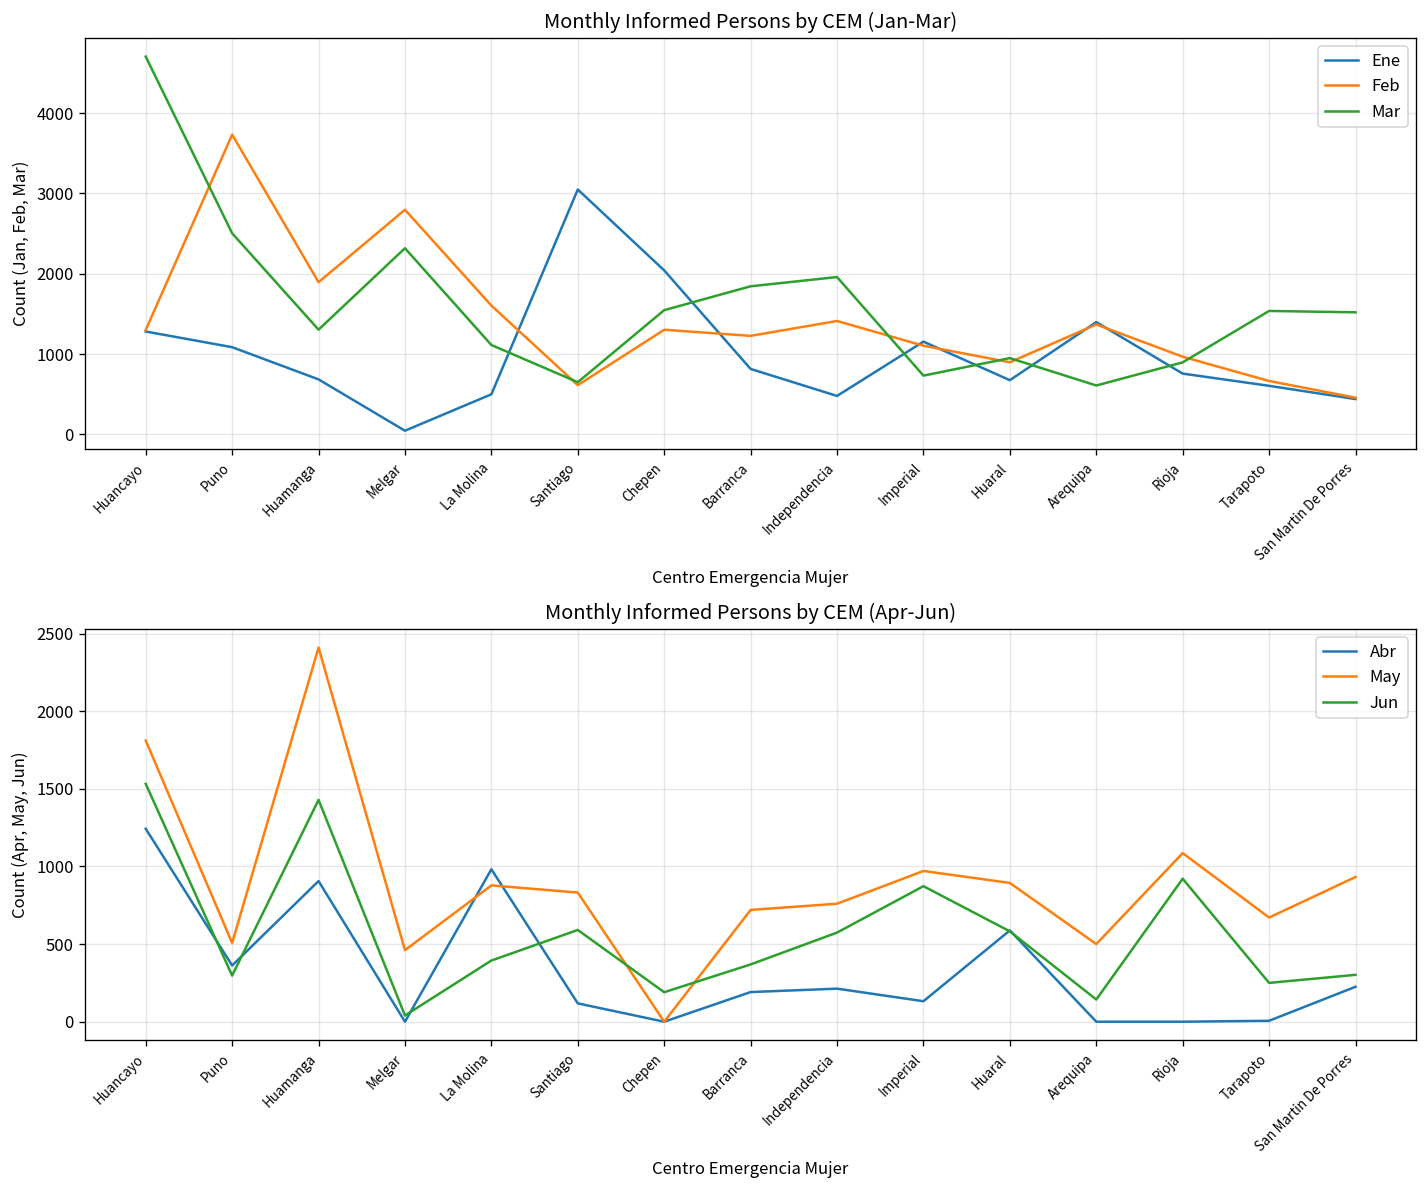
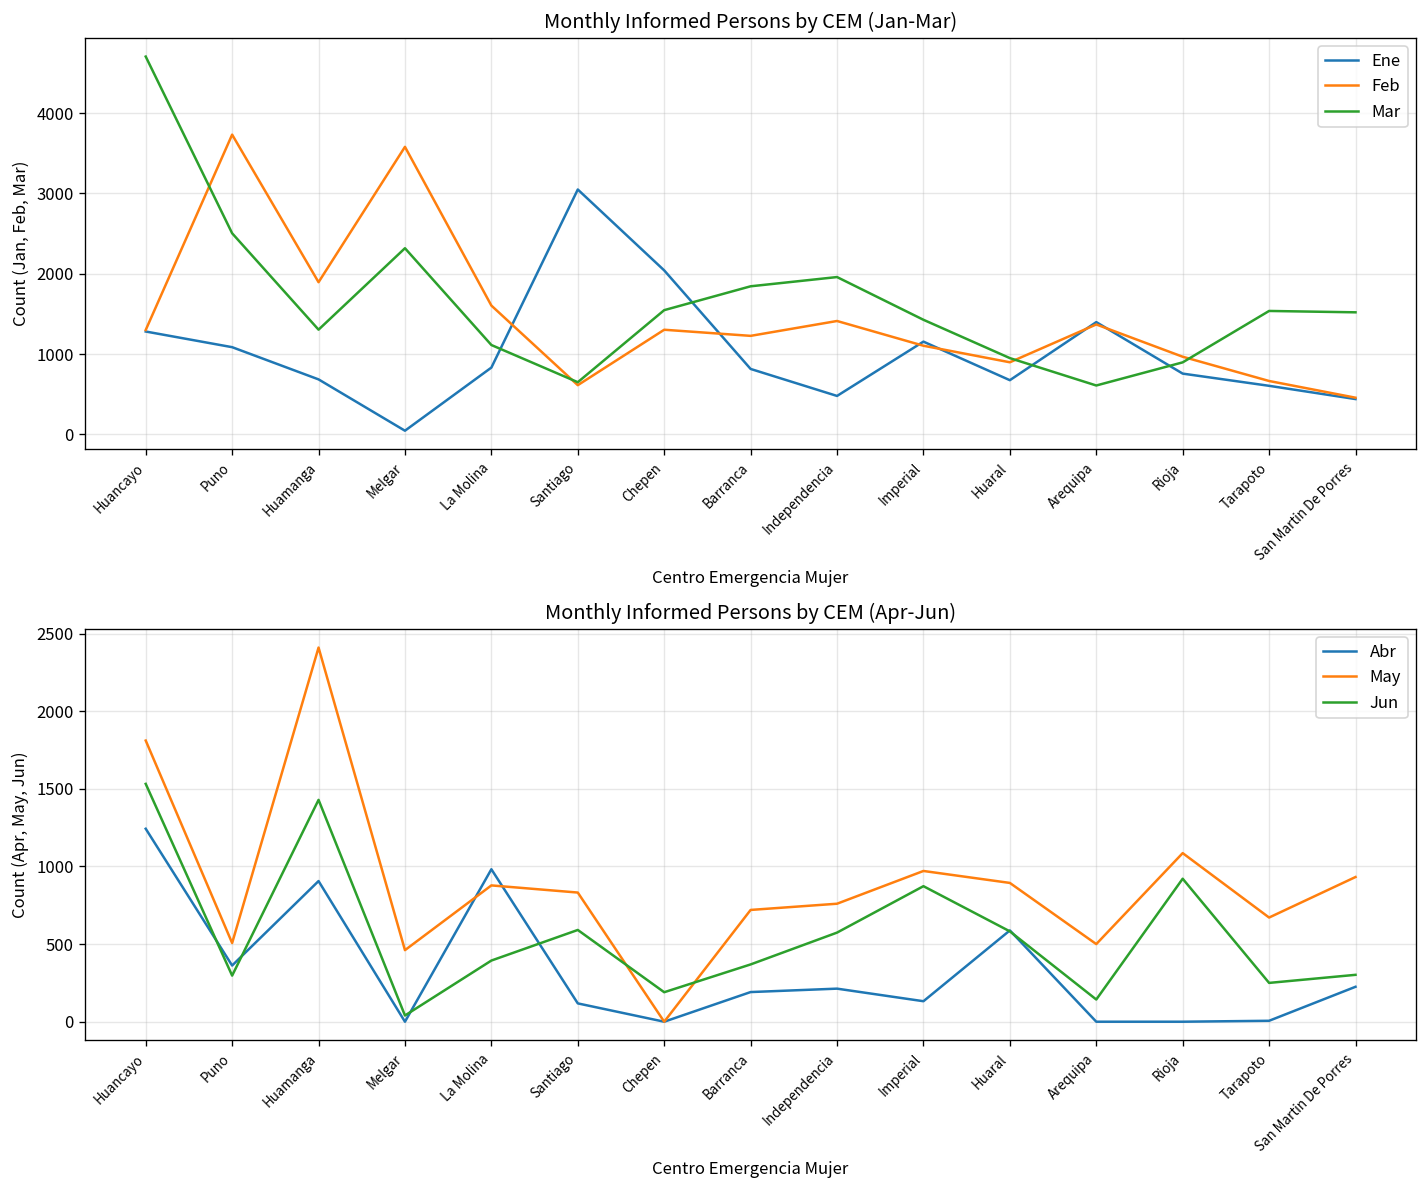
  {
    "Monthly Informed Persons by CEM (Jan-Mar)": {
      "Ene": {
        "Puno": 1100,
        "Huamanga": 700,
        "Melgar": 0,
-       "La Molina": 500,
+       "La Molina": 800,
        "Santiago": 3000,
        "Chepen": 2000,
        "Barranca": 800,
        "Independencia": 500,
        "Imperial": 1200,
        "Huaral": 700,
        "Rioja": 800,
        "Tarapoto": 600
      },
      "Feb": {
        "Puno": 3700,
        "Huamanga": 1900,
-       "Melgar": 2800,
+       "Melgar": 3600,
        "La Molina": 1600,
        "Chepen": 1300,
        "Barranca": 1200,
        "Independencia": 1400,
        "Imperial": 1100,
        "Huaral": 900,
        "Rioja": 1000,
        "Tarapoto": 700
      },
      "Mar": {
        "Huancayo": 4700,
        "Puno": 2500,
        "Huamanga": 1300,
        "Melgar": 2300,
        "La Molina": 1100,
        "Chepen": 1500,
        "Barranca": 1800,
        "Independencia": 2000,
-       "Imperial": 700,
+       "Imperial": 1400,
        "Huaral": 1000,
        "Arequipa": 600,
        "Rioja": 900,
        "Tarapoto": 1500,
        "San Martin De Porres": 1500
      }
    },
    "Monthly Informed Persons by CEM (Apr-Jun)": {
      "Abr": {
        "Huancayo": 1240,
        "Puno": 360,
        "Huamanga": 910,
        "Melgar": 0,
        "La Molina": 980,
        "Santiago": 120,
        "Barranca": 190,
        "Independencia": 210,
        "Imperial": 130,
        "Arequipa": 0,
        "Rioja": 0,
        "Tarapoto": 10,
        "San Martin De Porres": 230
      },
      "May": {
        "Huancayo": 1810,
        "Puno": 510,
        "Huamanga": 2410,
        "Melgar": 460,
        "La Molina": 880,
        "Santiago": 830,
        "Barranca": 720,
        "Independencia": 760,
        "Imperial": 970,
        "Huaral": 890,
        "Arequipa": 500,
        "Rioja": 1090,
        "Tarapoto": 670,
        "San Martin De Porres": 930
      },
      "Jun": {
        "Huancayo": 1530,
        "Puno": 300,
        "Huamanga": 1430,
        "Melgar": 40,
        "La Molina": 390,
        "Santiago": 590,
        "Chepen": 190,
        "Barranca": 370,
        "Independencia": 570,
        "Imperial": 870,
        "Arequipa": 140,
        "Rioja": 920,
        "Tarapoto": 250,
        "San Martin De Porres": 300
      }
    }
  }
